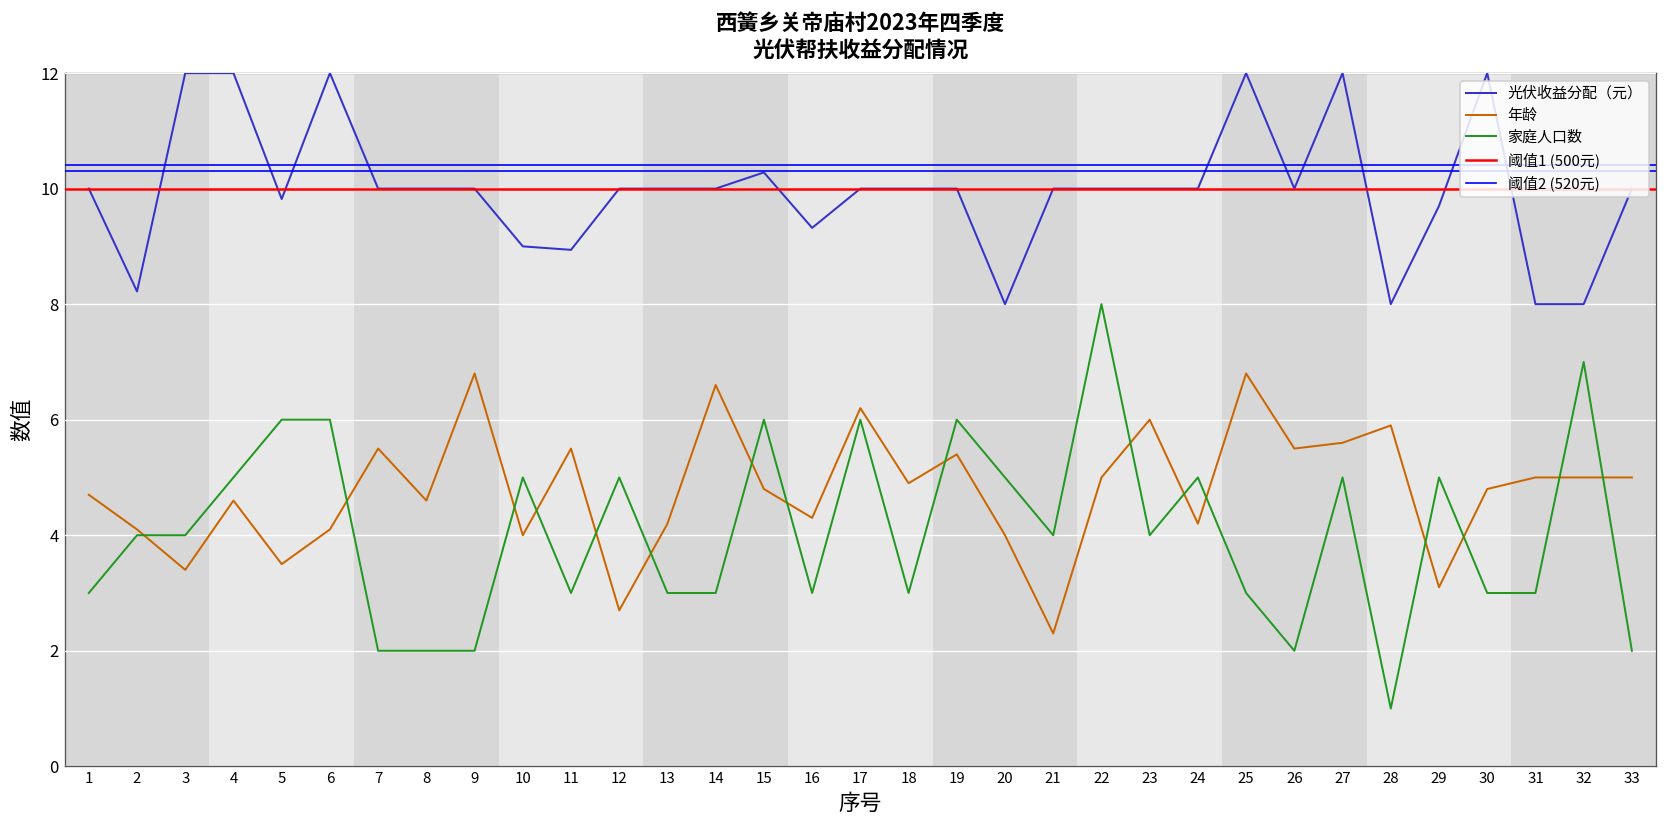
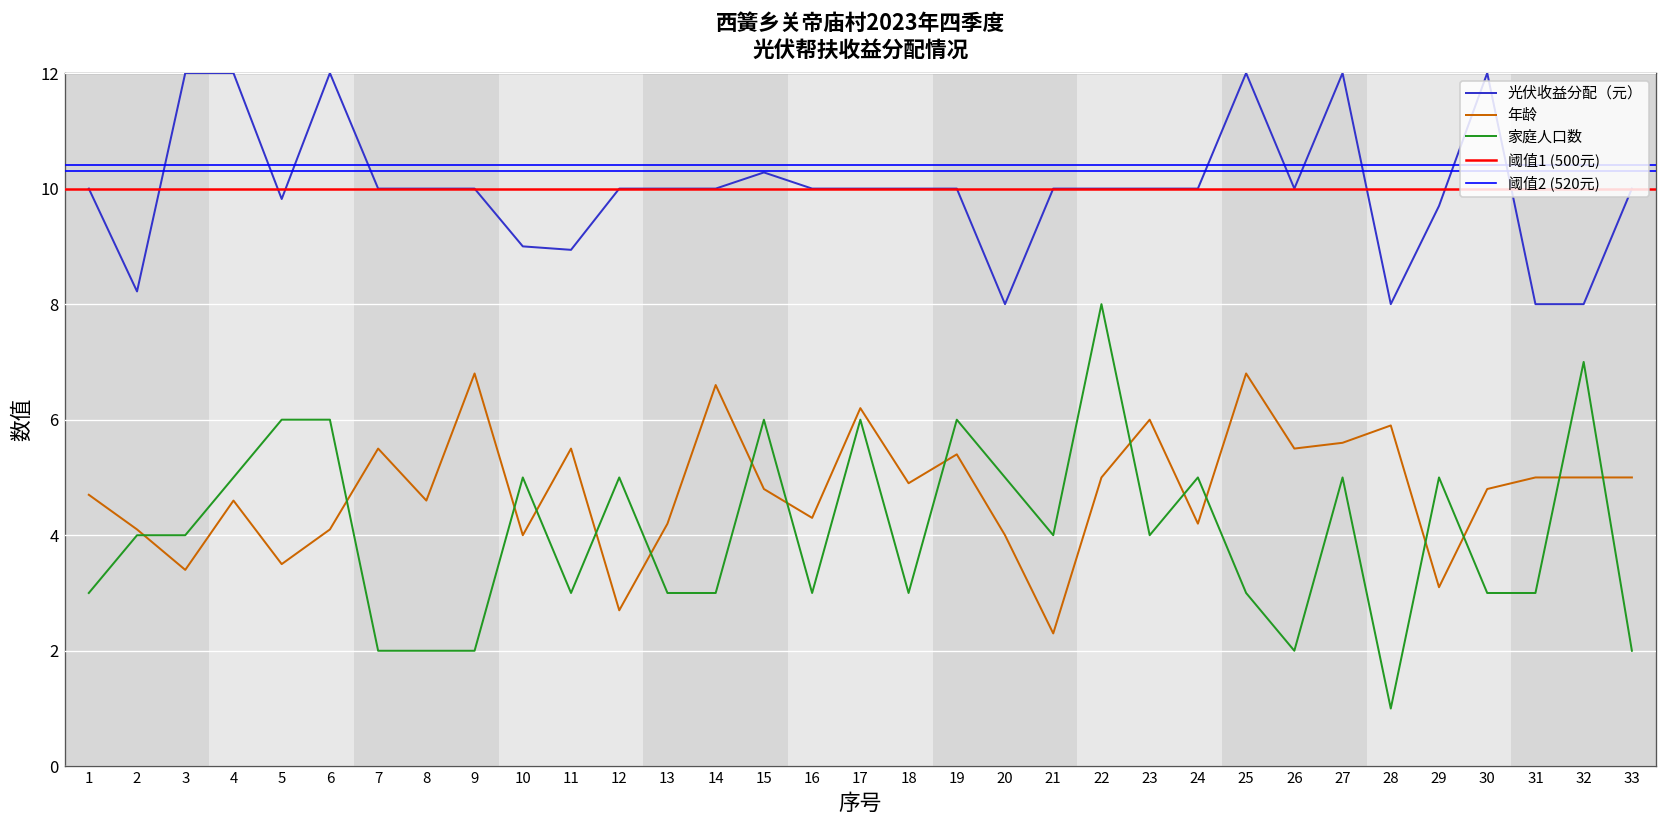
  {
    "光伏收益分配（元）": {
      "1": 10.0,
      "2": 8.2,
      "3": 12.0,
      "4": 12.0,
      "5": 9.8,
      "6": 12.0,
      "7": 10.0,
      "8": 10.0,
      "9": 10.0,
      "10": 9.0,
      "11": 8.9,
      "12": 10.0,
      "13": 10.0,
      "14": 10.0,
      "15": 10.3,
-     "16": 9.3,
+     "16": 10.0,
      "17": 10.0,
      "18": 10.0,
      "19": 10.0,
      "20": 8.0,
      "21": 10.0,
      "22": 10.0,
      "23": 10.0,
      "24": 10.0,
      "25": 12.0,
      "26": 10.0,
      "27": 12.0,
      "28": 8.0,
      "29": 9.7,
      "30": 12.0,
      "31": 8.0,
      "32": 8.0
    },
    "年龄": {
      "1": 4.7,
      "2": 4.1,
      "3": 3.4,
      "4": 4.6,
      "5": 3.5,
      "6": 4.1,
      "7": 5.5,
      "8": 4.6,
      "9": 6.8,
      "10": 4.0,
      "11": 5.5,
      "12": 2.7,
      "13": 4.2,
      "14": 6.6,
      "15": 4.8,
      "16": 4.3,
      "17": 6.2,
      "18": 4.9,
      "19": 5.4,
      "20": 4.0,
      "21": 2.3,
      "22": 5.0,
      "23": 6.0,
      "24": 4.2,
      "25": 6.8,
      "26": 5.5,
      "27": 5.6,
      "28": 5.9,
      "29": 3.1,
      "30": 4.8,
      "31": 5.0,
      "32": 5.0,
      "33": 5.0
    },
    "家庭人口数": {
      "1": 3.0,
      "2": 4.0,
      "3": 4.0,
      "4": 5.0,
      "5": 6.0,
      "6": 6.0,
      "7": 2.0,
      "8": 2.0,
      "9": 2.0,
      "10": 5.0,
      "11": 3.0,
      "12": 5.0,
      "13": 3.0,
      "14": 3.0,
      "15": 6.0,
      "16": 3.0,
      "17": 6.0,
      "18": 3.0,
      "19": 6.0,
      "20": 5.0,
      "21": 4.0,
      "22": 8.0,
      "23": 4.0,
      "24": 5.0,
      "25": 3.0,
      "26": 2.0,
      "27": 5.0,
      "28": 1.0,
      "29": 5.0,
      "30": 3.0,
      "31": 3.0,
      "32": 7.0,
      "33": 2.0
    }
  }
